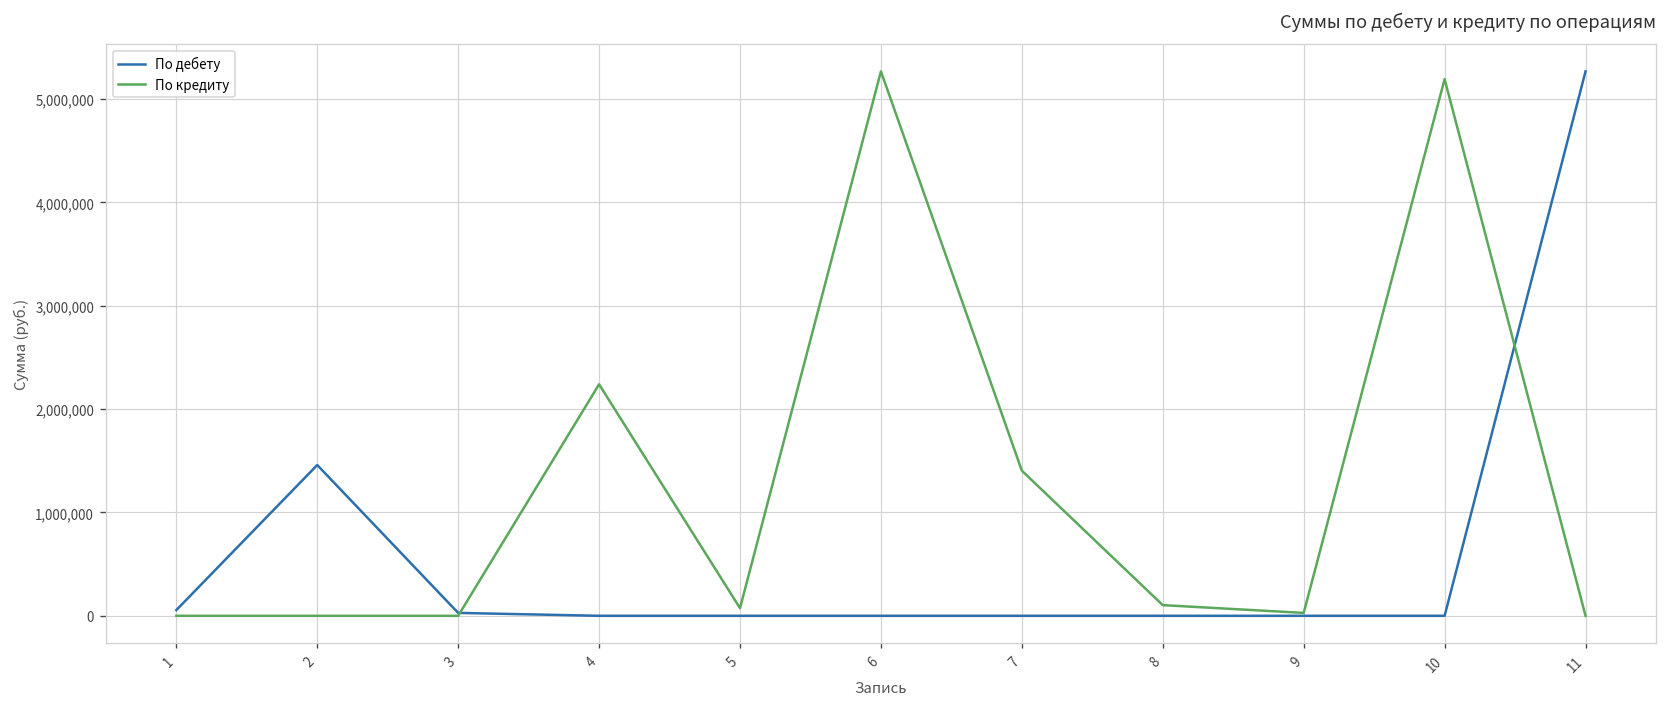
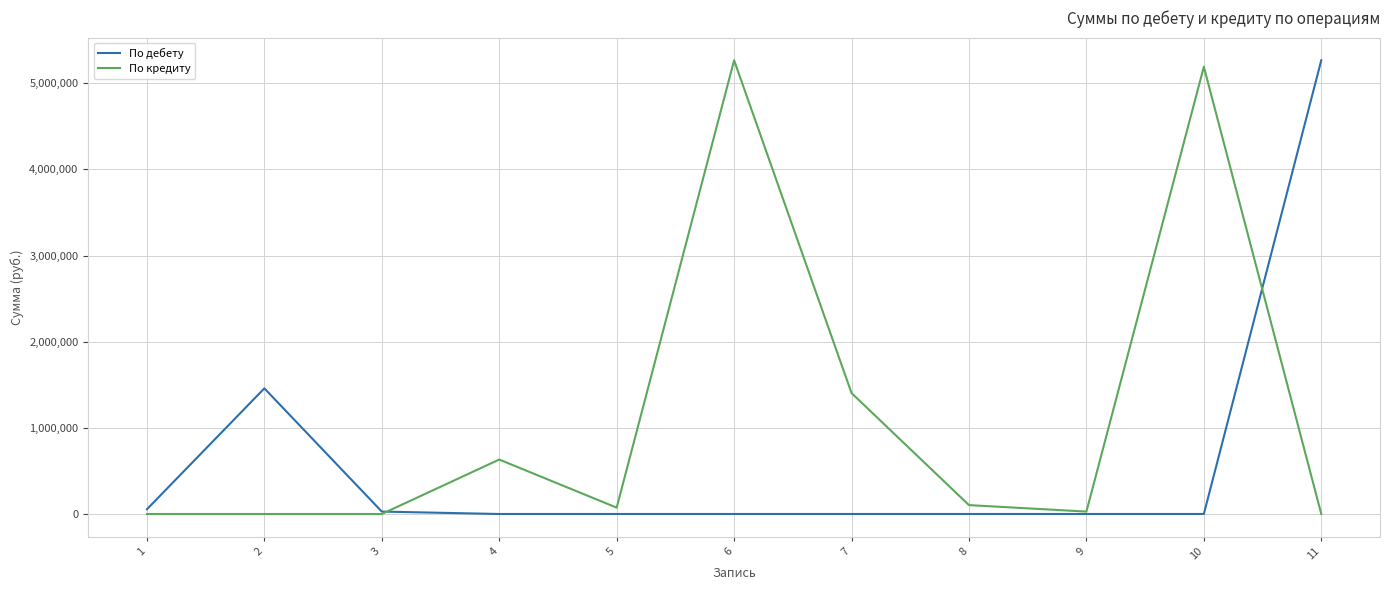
  {
    "По дебету": {
      "1": "100,000",
      "2": "1,500,000",
      "4": "0",
      "5": "0",
      "6": "0",
      "7": "0",
      "8": "0",
      "10": "0",
      "11": "5,300,000"
    },
    "По кредиту": {
      "1": "0",
      "2": "0",
-     "4": "2,200,000",
+     "4": "600,000",
      "5": "100,000",
      "6": "5,300,000",
      "7": "1,400,000",
      "8": "100,000",
      "10": "5,200,000",
      "11": "0"
    }
  }
